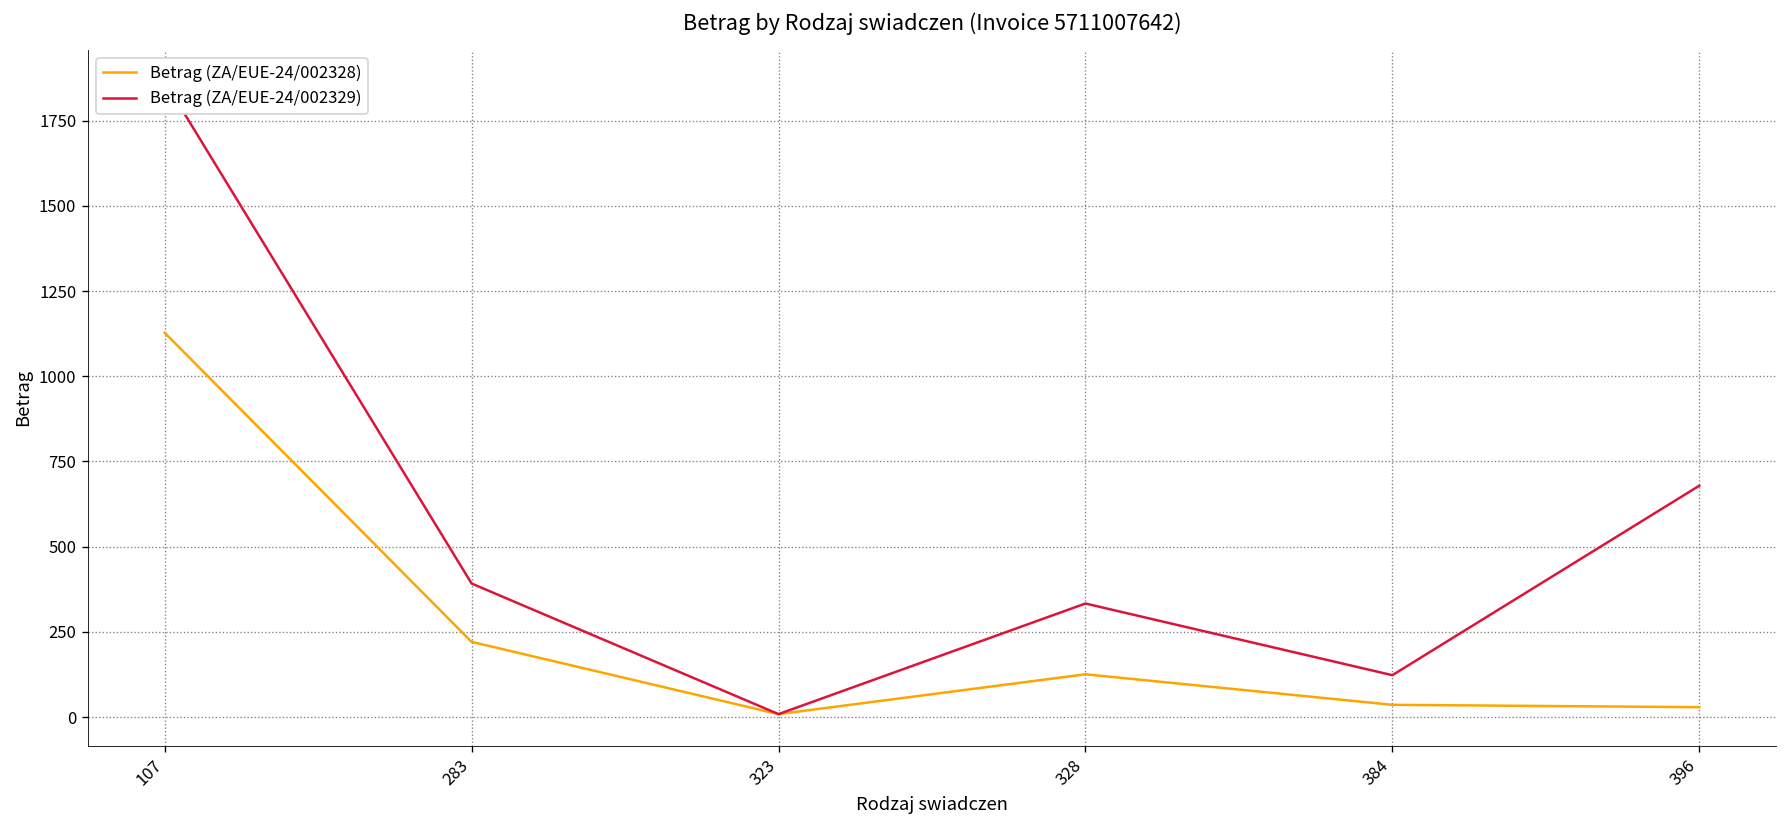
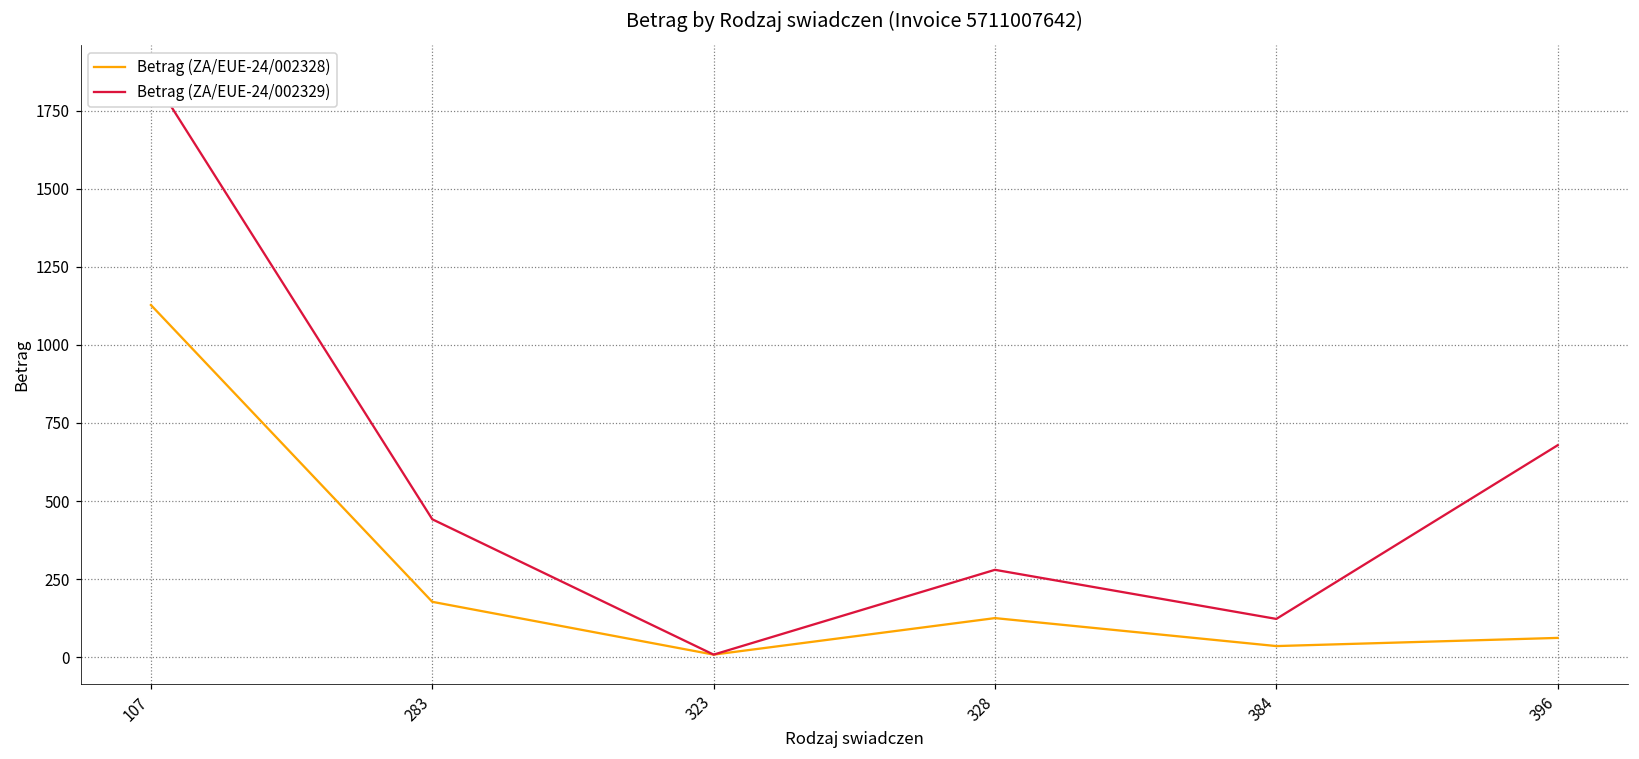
  {
    "Betrag (ZA/EUE-24/002328)": {
      "107": 1130,
-     "283": 220,
+     "283": 180,
      "328": 130,
      "384": 40,
-     "396": 30
+     "396": 60
    },
    "Betrag (ZA/EUE-24/002329)": {
-     "283": 390,
-     "328": 330,
+     "283": 440,
+     "328": 280,
      "384": 120,
      "396": 680
    }
  }
